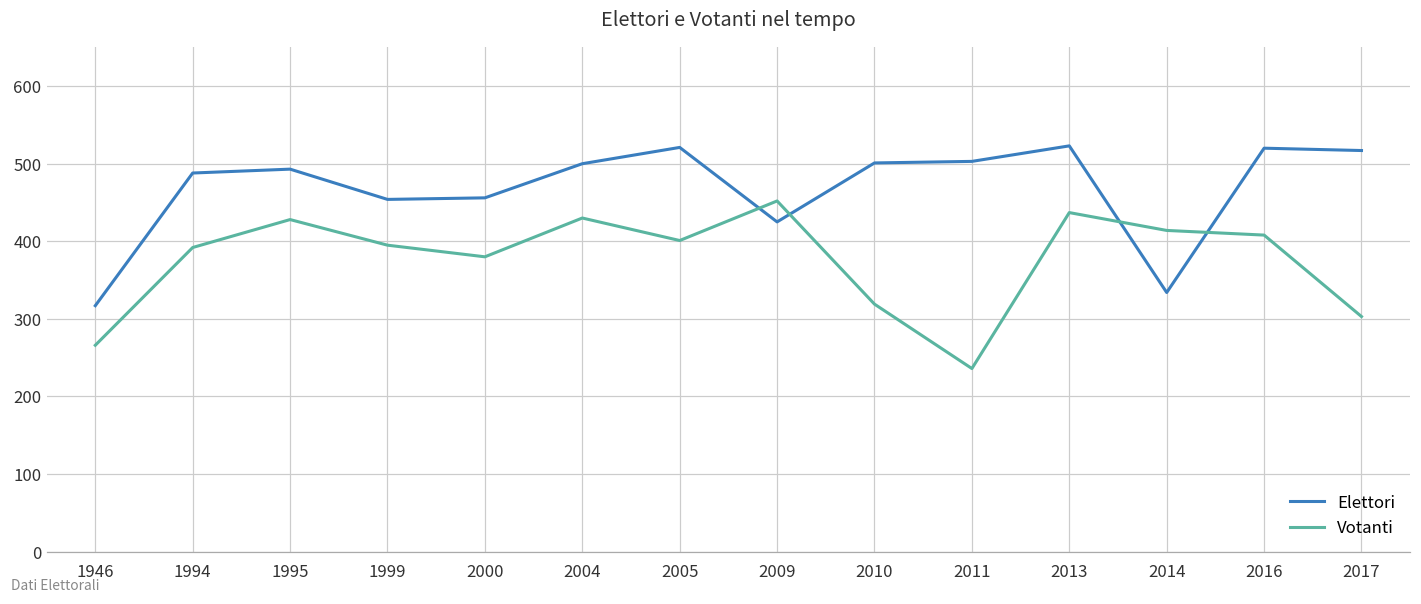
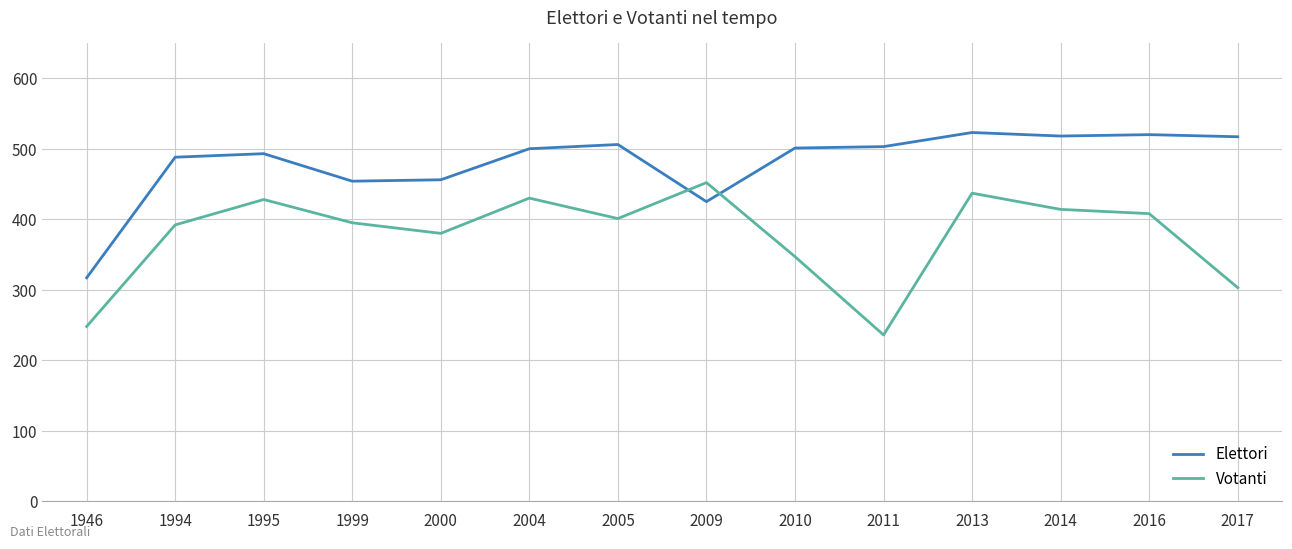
  {
    "Elettori": {
      "1946": 320,
      "1994": 490,
      "1995": 490,
      "1999": 450,
      "2000": 460,
      "2004": 500,
-     "2005": 520,
+     "2005": 510,
      "2009": 430,
      "2010": 500,
      "2011": 500,
      "2013": 520,
-     "2014": 330,
+     "2014": 520,
      "2016": 520,
      "2017": 520
    },
    "Votanti": {
-     "1946": 270,
+     "1946": 250,
      "1994": 390,
      "1995": 430,
      "1999": 400,
      "2000": 380,
      "2004": 430,
      "2005": 400,
      "2009": 450,
-     "2010": 320,
+     "2010": 350,
      "2011": 240,
      "2013": 440,
      "2014": 410,
      "2016": 410,
      "2017": 300
    }
  }
